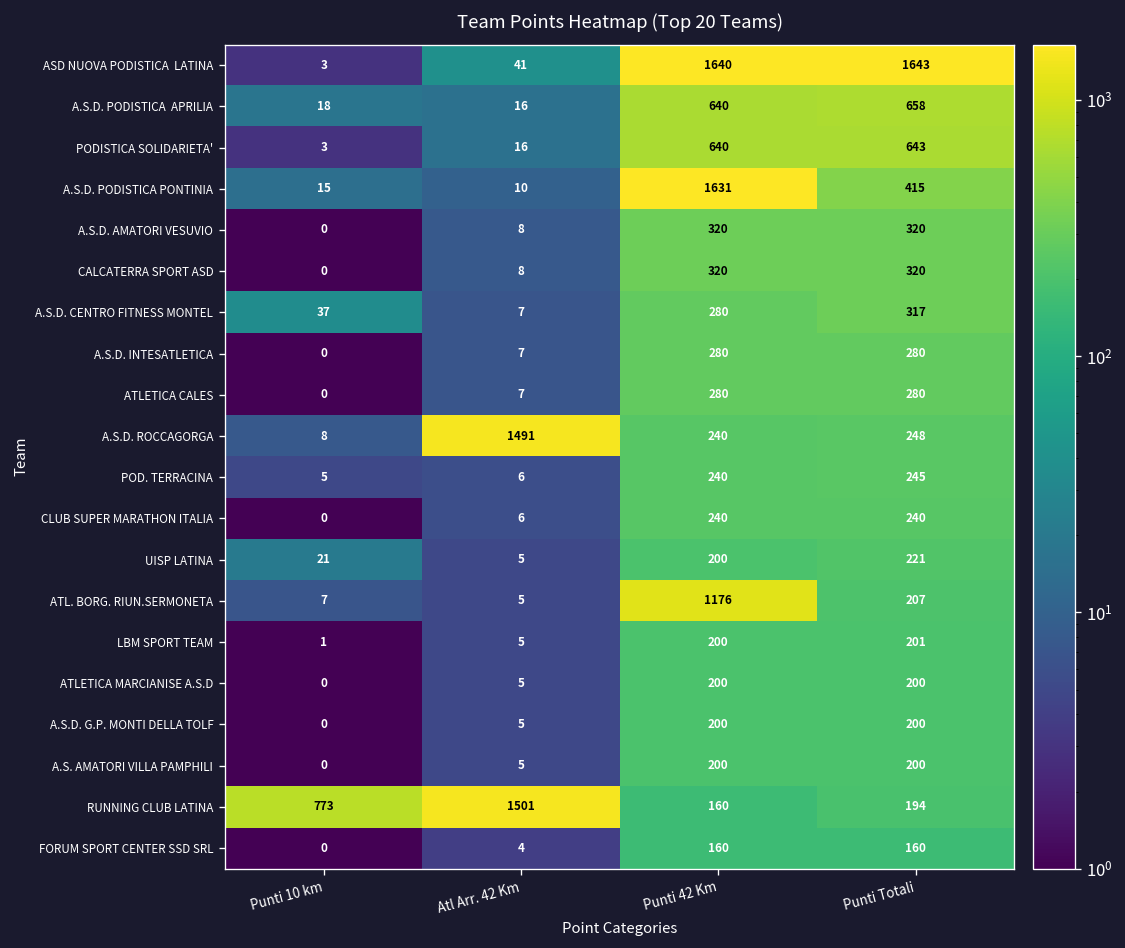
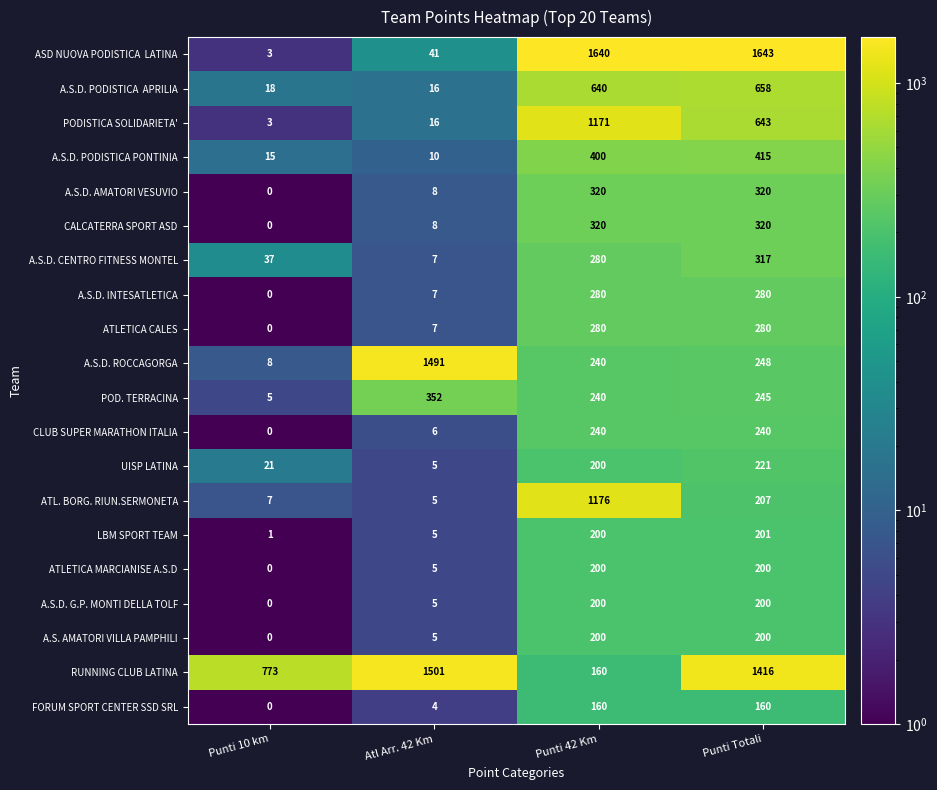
  {
    "ASD NUOVA PODISTICA LATINA": {
      "Punti 10 km": 3,
      "Atl Arr. 42 Km": 41,
      "Punti 42 Km": 1640,
      "Punti Totali": 1643
    },
    "A.S.D. PODISTICA APRILIA": {
      "Punti 10 km": 18,
      "Atl Arr. 42 Km": 16,
      "Punti 42 Km": 640,
      "Punti Totali": 658
    },
    "PODISTICA SOLIDARIETA'": {
      "Punti 10 km": 3,
      "Atl Arr. 42 Km": 16,
-     "Punti 42 Km": 640,
+     "Punti 42 Km": 1171,
      "Punti Totali": 643
    },
    "A.S.D. PODISTICA PONTINIA": {
      "Punti 10 km": 15,
      "Atl Arr. 42 Km": 10,
-     "Punti 42 Km": 1631,
+     "Punti 42 Km": 400,
      "Punti Totali": 415
    },
    "A.S.D. AMATORI VESUVIO": {
      "Punti 10 km": 0,
      "Atl Arr. 42 Km": 8,
      "Punti 42 Km": 320,
      "Punti Totali": 320
    },
    "CALCATERRA SPORT ASD": {
      "Punti 10 km": 0,
      "Atl Arr. 42 Km": 8,
      "Punti 42 Km": 320,
      "Punti Totali": 320
    },
    "A.S.D. CENTRO FITNESS MONTEL": {
      "Punti 10 km": 37,
      "Atl Arr. 42 Km": 7,
      "Punti 42 Km": 280,
      "Punti Totali": 317
    },
    "A.S.D. INTESATLETICA": {
      "Punti 10 km": 0,
      "Atl Arr. 42 Km": 7,
      "Punti 42 Km": 280,
      "Punti Totali": 280
    },
    "ATLETICA CALES": {
      "Punti 10 km": 0,
      "Atl Arr. 42 Km": 7,
      "Punti 42 Km": 280,
      "Punti Totali": 280
    },
    "A.S.D. ROCCAGORGA": {
      "Punti 10 km": 8,
      "Atl Arr. 42 Km": 1491,
      "Punti 42 Km": 240,
      "Punti Totali": 248
    },
    "POD. TERRACINA": {
      "Punti 10 km": 5,
-     "Atl Arr. 42 Km": 6,
+     "Atl Arr. 42 Km": 352,
      "Punti 42 Km": 240,
      "Punti Totali": 245
    },
    "CLUB SUPER MARATHON ITALIA": {
      "Punti 10 km": 0,
      "Atl Arr. 42 Km": 6,
      "Punti 42 Km": 240,
      "Punti Totali": 240
    },
    "UISP LATINA": {
      "Punti 10 km": 21,
      "Atl Arr. 42 Km": 5,
      "Punti 42 Km": 200,
      "Punti Totali": 221
    },
    "ATL. BORG. RIUN.SERMONETA": {
      "Punti 10 km": 7,
      "Atl Arr. 42 Km": 5,
      "Punti 42 Km": 1176,
      "Punti Totali": 207
    },
    "LBM SPORT TEAM": {
      "Punti 10 km": 1,
      "Atl Arr. 42 Km": 5,
      "Punti 42 Km": 200,
      "Punti Totali": 201
    },
    "ATLETICA MARCIANISE A.S.D": {
      "Punti 10 km": 0,
      "Atl Arr. 42 Km": 5,
      "Punti 42 Km": 200,
      "Punti Totali": 200
    },
    "A.S.D. G.P. MONTI DELLA TOLF": {
      "Punti 10 km": 0,
      "Atl Arr. 42 Km": 5,
      "Punti 42 Km": 200,
      "Punti Totali": 200
    },
    "A.S. AMATORI VILLA PAMPHILI": {
      "Punti 10 km": 0,
      "Atl Arr. 42 Km": 5,
      "Punti 42 Km": 200,
      "Punti Totali": 200
    },
    "RUNNING CLUB LATINA": {
      "Punti 10 km": 773,
      "Atl Arr. 42 Km": 1501,
      "Punti 42 Km": 160,
-     "Punti Totali": 194
+     "Punti Totali": 1416
    },
    "FORUM SPORT CENTER SSD SRL": {
      "Punti 10 km": 0,
      "Atl Arr. 42 Km": 4,
      "Punti 42 Km": 160,
      "Punti Totali": 160
    }
  }
